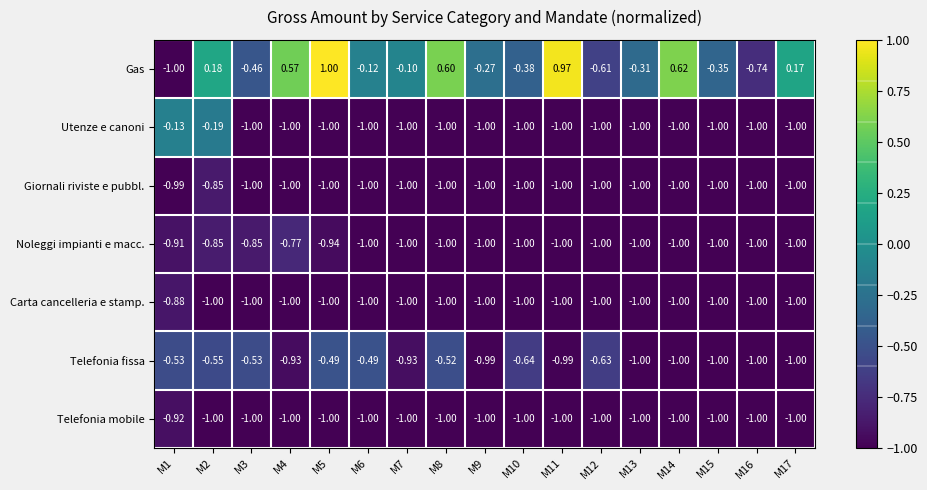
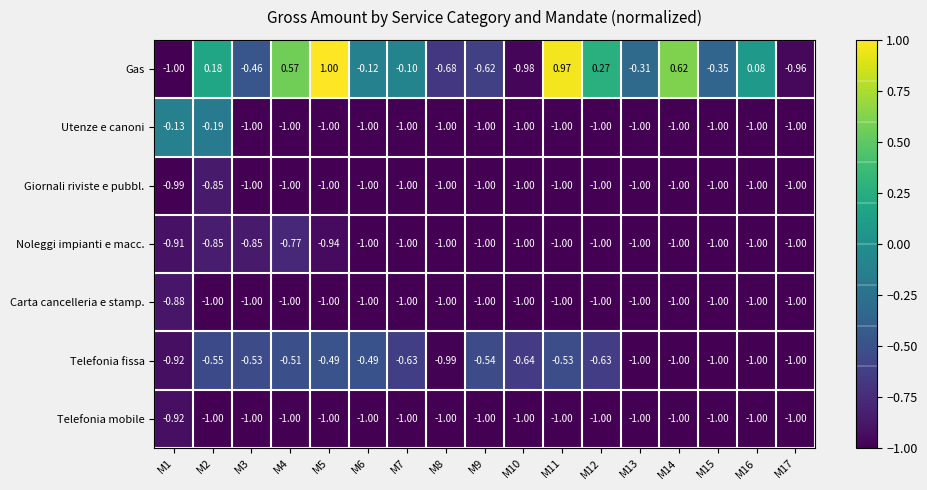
  {
    "Gas": {
      "M1": -1.00,
      "M2": 0.18,
      "M3": -0.46,
      "M4": 0.57,
      "M5": 1.00,
      "M6": -0.12,
      "M7": -0.10,
-     "M8": 0.60,
-     "M9": -0.27,
-     "M10": -0.38,
+     "M8": -0.68,
+     "M9": -0.62,
+     "M10": -0.98,
      "M11": 0.97,
-     "M12": -0.61,
+     "M12": 0.27,
      "M13": -0.31,
      "M14": 0.62,
      "M15": -0.35,
-     "M16": -0.74,
-     "M17": 0.17
+     "M16": 0.08,
+     "M17": -0.96
    },
    "Utenze e canoni": {
      "M1": -0.13,
      "M2": -0.19,
      "M3": -1.00,
      "M4": -1.00,
      "M5": -1.00,
      "M6": -1.00,
      "M7": -1.00,
      "M8": -1.00,
      "M9": -1.00,
      "M10": -1.00,
      "M11": -1.00,
      "M12": -1.00,
      "M13": -1.00,
      "M14": -1.00,
      "M15": -1.00,
      "M16": -1.00,
      "M17": -1.00
    },
    "Giornali riviste e pubbl.": {
      "M1": -0.99,
      "M2": -0.85,
      "M3": -1.00,
      "M4": -1.00,
      "M5": -1.00,
      "M6": -1.00,
      "M7": -1.00,
      "M8": -1.00,
      "M9": -1.00,
      "M10": -1.00,
      "M11": -1.00,
      "M12": -1.00,
      "M13": -1.00,
      "M14": -1.00,
      "M15": -1.00,
      "M16": -1.00,
      "M17": -1.00
    },
    "Noleggi impianti e macc.": {
      "M1": -0.91,
      "M2": -0.85,
      "M3": -0.85,
      "M4": -0.77,
      "M5": -0.94,
      "M6": -1.00,
      "M7": -1.00,
      "M8": -1.00,
      "M9": -1.00,
      "M10": -1.00,
      "M11": -1.00,
      "M12": -1.00,
      "M13": -1.00,
      "M14": -1.00,
      "M15": -1.00,
      "M16": -1.00,
      "M17": -1.00
    },
    "Carta cancelleria e stamp.": {
      "M1": -0.88,
      "M2": -1.00,
      "M3": -1.00,
      "M4": -1.00,
      "M5": -1.00,
      "M6": -1.00,
      "M7": -1.00,
      "M8": -1.00,
      "M9": -1.00,
      "M10": -1.00,
      "M11": -1.00,
      "M12": -1.00,
      "M13": -1.00,
      "M14": -1.00,
      "M15": -1.00,
      "M16": -1.00,
      "M17": -1.00
    },
    "Telefonia fissa": {
-     "M1": -0.53,
+     "M1": -0.92,
      "M2": -0.55,
      "M3": -0.53,
-     "M4": -0.93,
+     "M4": -0.51,
      "M5": -0.49,
      "M6": -0.49,
-     "M7": -0.93,
-     "M8": -0.52,
-     "M9": -0.99,
+     "M7": -0.63,
+     "M8": -0.99,
+     "M9": -0.54,
      "M10": -0.64,
-     "M11": -0.99,
+     "M11": -0.53,
      "M12": -0.63,
      "M13": -1.00,
      "M14": -1.00,
      "M15": -1.00,
      "M16": -1.00,
      "M17": -1.00
    },
    "Telefonia mobile": {
      "M1": -0.92,
      "M2": -1.00,
      "M3": -1.00,
      "M4": -1.00,
      "M5": -1.00,
      "M6": -1.00,
      "M7": -1.00,
      "M8": -1.00,
      "M9": -1.00,
      "M10": -1.00,
      "M11": -1.00,
      "M12": -1.00,
      "M13": -1.00,
      "M14": -1.00,
      "M15": -1.00,
      "M16": -1.00,
      "M17": -1.00
    }
  }
